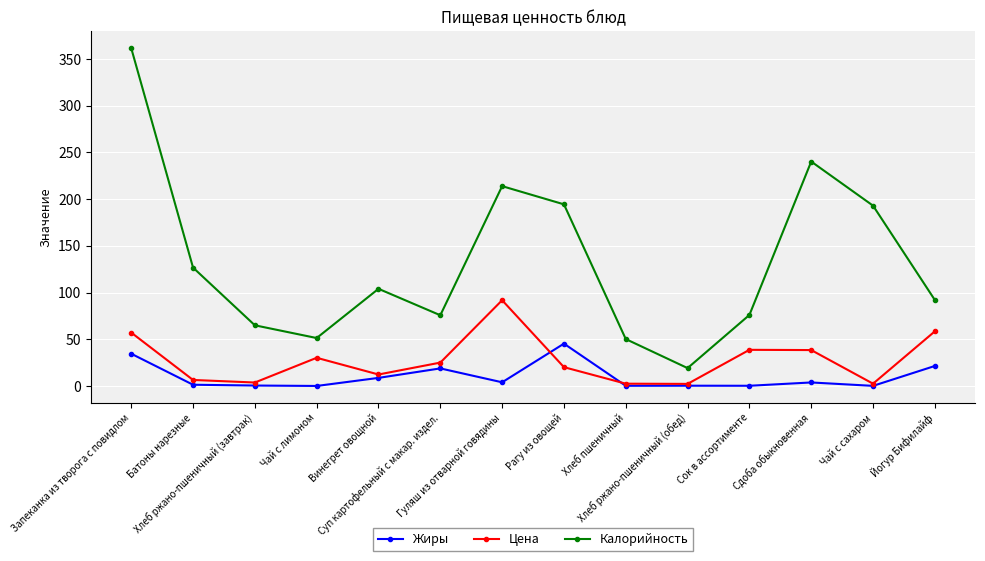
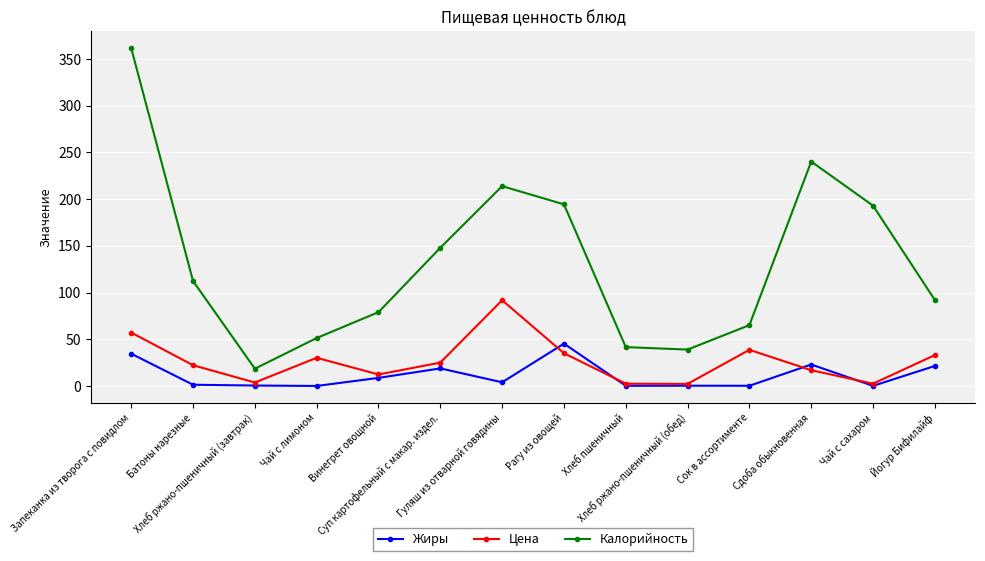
  {
    "Жиры": {
      "Запеканка из творога с повидлом": 30,
      "Батоны нарезные": 0,
      "Хлеб ржано-пшеничный (завтрак)": 0,
      "Чай с лимоном": 0,
      "Винегрет овощной": 10,
      "Суп картофельный с макар. издел.": 20,
      "Гуляш из отварной говядины": 0,
      "Рагу из овощей": 50,
      "Сок в ассортименте": 0,
-     "Сдоба обыкновенная": 0,
+     "Сдоба обыкновенная": 20,
      "Йогур Бифилайф": 20
    },
    "Цена": {
      "Запеканка из творога с повидлом": 60,
-     "Батоны нарезные": 10,
+     "Батоны нарезные": 20,
      "Хлеб ржано-пшеничный (завтрак)": 0,
      "Чай с лимоном": 30,
      "Винегрет овощной": 10,
      "Суп картофельный с макар. издел.": 30,
      "Гуляш из отварной говядины": 90,
-     "Рагу из овощей": 20,
+     "Рагу из овощей": 40,
      "Сок в ассортименте": 40,
-     "Сдоба обыкновенная": 40,
-     "Йогур Бифилайф": 60
+     "Сдоба обыкновенная": 20,
+     "Йогур Бифилайф": 30
    },
    "Калорийность": {
      "Запеканка из творога с повидлом": 360,
-     "Батоны нарезные": 130,
-     "Хлеб ржано-пшеничный (завтрак)": 60,
+     "Батоны нарезные": 110,
+     "Хлеб ржано-пшеничный (завтрак)": 20,
      "Чай с лимоном": 50,
-     "Винегрет овощной": 100,
-     "Суп картофельный с макар. издел.": 80,
+     "Винегрет овощной": 80,
+     "Суп картофельный с макар. издел.": 150,
      "Гуляш из отварной говядины": 210,
      "Рагу из овощей": 190,
-     "Хлеб пшеничный": 50,
-     "Хлеб ржано-пшеничный (обед)": 20,
-     "Сок в ассортименте": 80,
+     "Хлеб пшеничный": 40,
+     "Хлеб ржано-пшеничный (обед)": 40,
+     "Сок в ассортименте": 70,
      "Сдоба обыкновенная": 240,
      "Чай с сахаром": 190,
      "Йогур Бифилайф": 90
    }
  }
